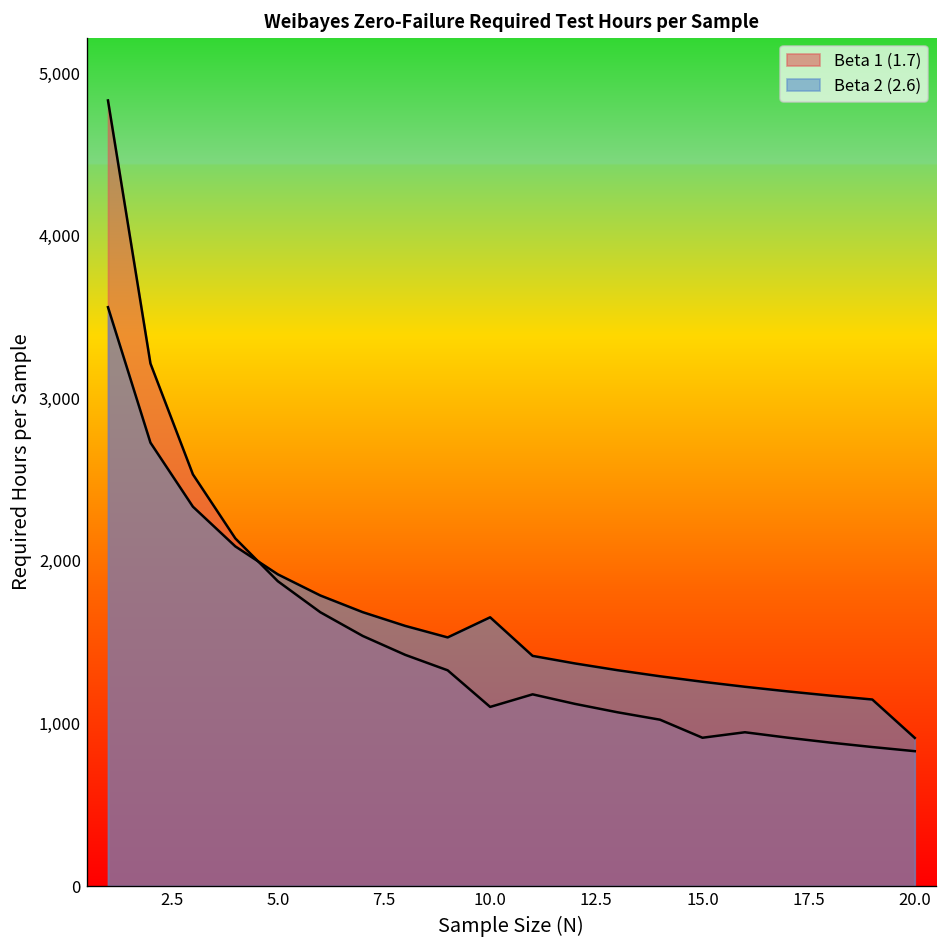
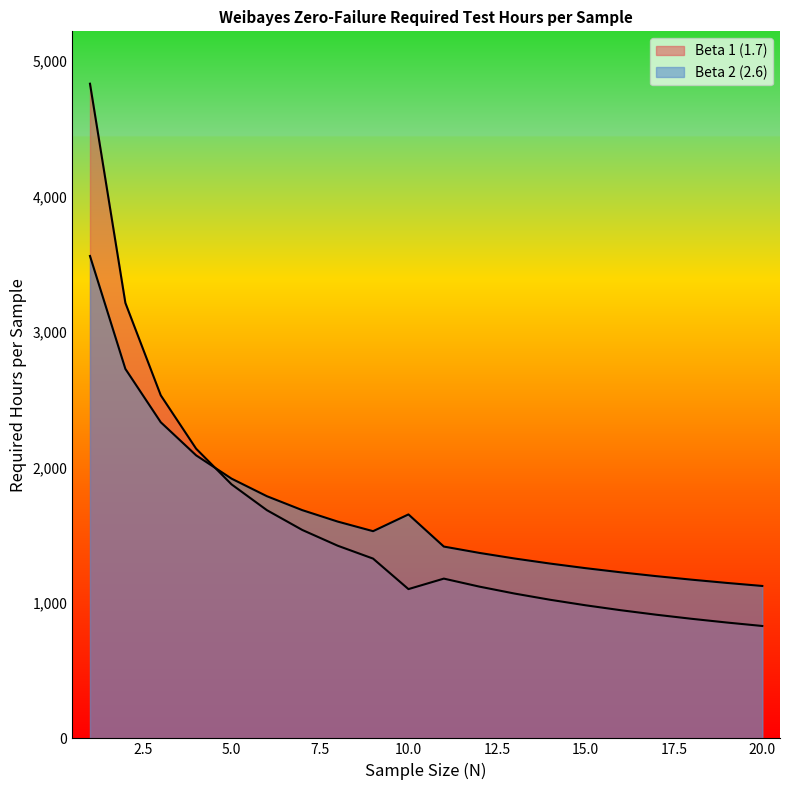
  {
    "Beta 1 (1.7)": {
      "5.0": "1,880",
      "10.0": "1,100",
-     "15.0": "910",
+     "15.0": "980",
      "20.0": "830"
    },
    "Beta 2 (2.6)": {
      "5.0": "1,920",
      "10.0": "1,650",
      "15.0": "1,260",
-     "20.0": "910"
+     "20.0": "1,130"
    }
  }
